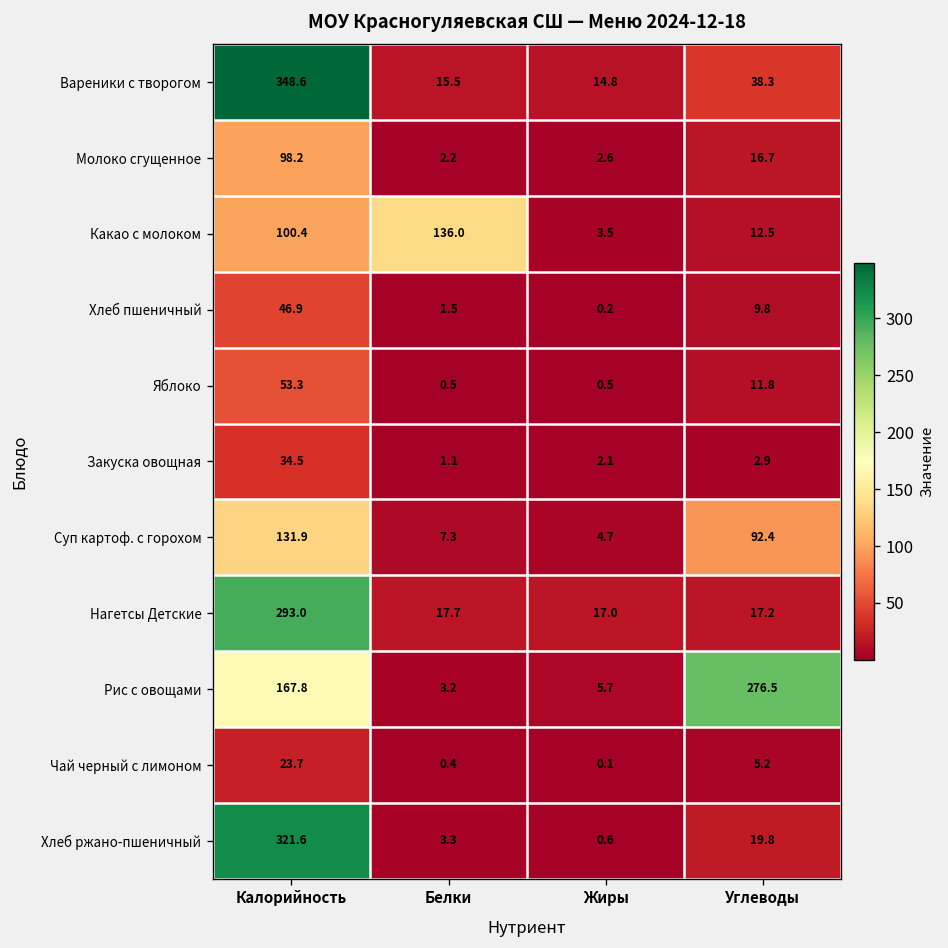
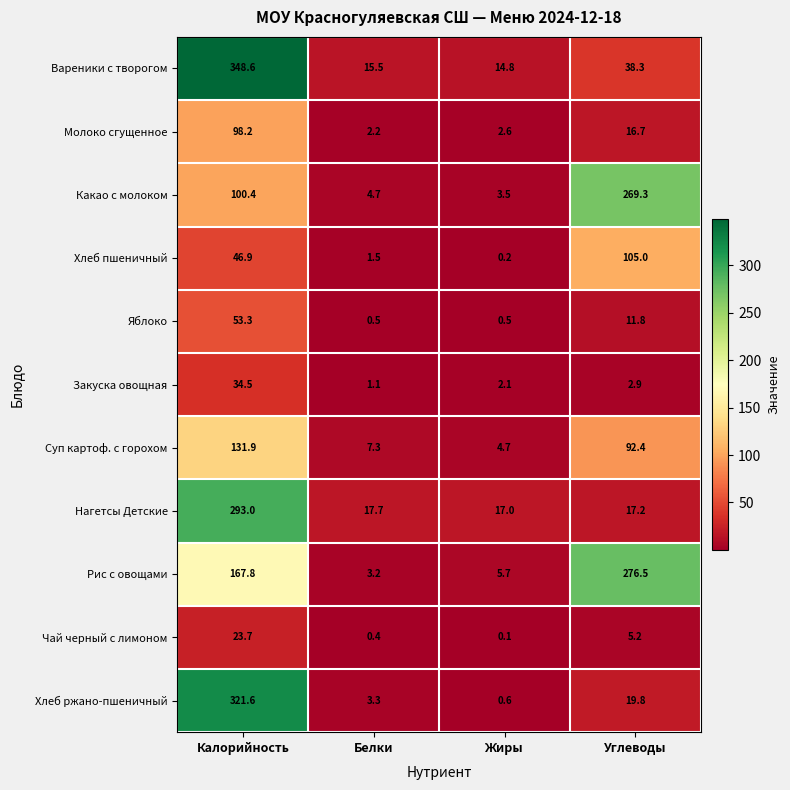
  {
    "Вареники с творогом": {
      "Калорийность": 348.6,
      "Белки": 15.5,
      "Жиры": 14.8,
      "Углеводы": 38.3
    },
    "Молоко сгущенное": {
      "Калорийность": 98.2,
      "Белки": 2.2,
      "Жиры": 2.6,
      "Углеводы": 16.7
    },
    "Какао с молоком": {
      "Калорийность": 100.4,
-     "Белки": 136.0,
+     "Белки": 4.7,
      "Жиры": 3.5,
-     "Углеводы": 12.5
+     "Углеводы": 269.3
    },
    "Хлеб пшеничный": {
      "Калорийность": 46.9,
      "Белки": 1.5,
      "Жиры": 0.2,
-     "Углеводы": 9.8
+     "Углеводы": 105.0
    },
    "Яблоко": {
      "Калорийность": 53.3,
      "Белки": 0.5,
      "Жиры": 0.5,
      "Углеводы": 11.8
    },
    "Закуска овощная": {
      "Калорийность": 34.5,
      "Белки": 1.1,
      "Жиры": 2.1,
      "Углеводы": 2.9
    },
    "Суп картоф. с горохом": {
      "Калорийность": 131.9,
      "Белки": 7.3,
      "Жиры": 4.7,
      "Углеводы": 92.4
    },
    "Нагетсы Детские": {
      "Калорийность": 293.0,
      "Белки": 17.7,
      "Жиры": 17.0,
      "Углеводы": 17.2
    },
    "Рис с овощами": {
      "Калорийность": 167.8,
      "Белки": 3.2,
      "Жиры": 5.7,
      "Углеводы": 276.5
    },
    "Чай черный с лимоном": {
      "Калорийность": 23.7,
      "Белки": 0.4,
      "Жиры": 0.1,
      "Углеводы": 5.2
    },
    "Хлеб ржано-пшеничный": {
      "Калорийность": 321.6,
      "Белки": 3.3,
      "Жиры": 0.6,
      "Углеводы": 19.8
    }
  }
